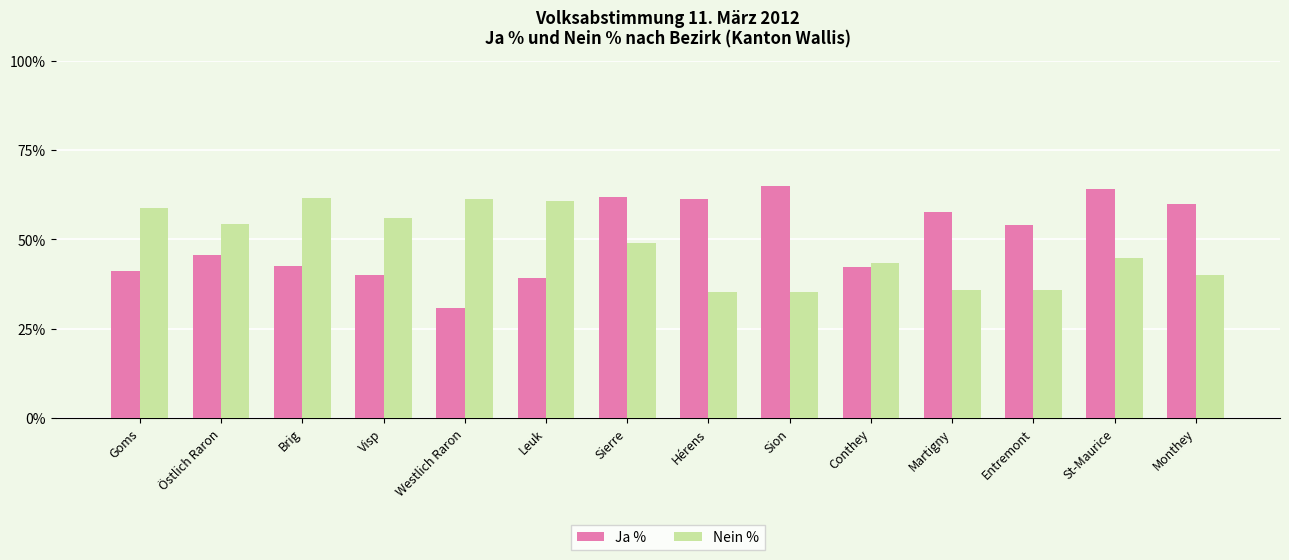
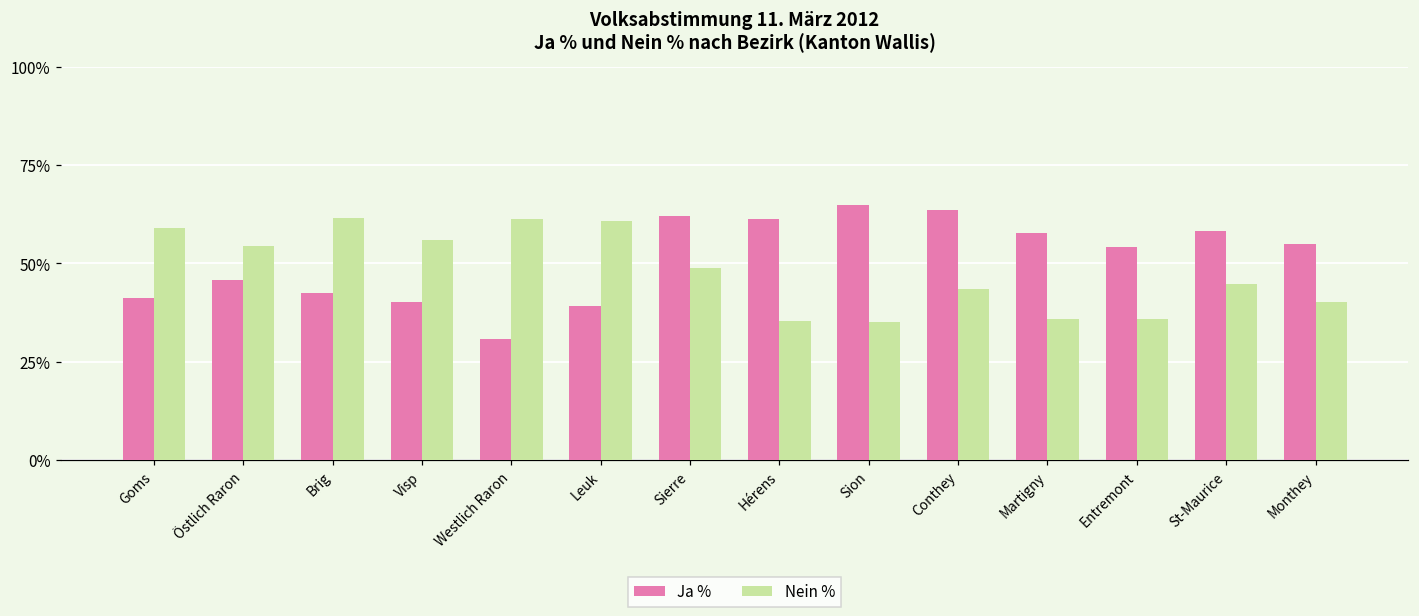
  {
    "Ja %": {
      "Goms": "41%",
      "Östlich Raron": "46%",
      "Brig": "43%",
      "Visp": "40%",
      "Westlich Raron": "31%",
      "Leuk": "39%",
      "Sierre": "62%",
      "Hérens": "61%",
      "Sion": "65%",
-     "Conthey": "42%",
+     "Conthey": "63%",
      "Martigny": "58%",
      "Entremont": "54%",
-     "St-Maurice": "64%",
-     "Monthey": "60%"
+     "St-Maurice": "58%",
+     "Monthey": "55%"
    },
    "Nein %": {
      "Goms": "59%",
      "Östlich Raron": "54%",
      "Brig": "62%",
      "Visp": "56%",
      "Westlich Raron": "61%",
      "Leuk": "61%",
      "Sierre": "49%",
      "Hérens": "35%",
      "Sion": "35%",
      "Conthey": "43%",
      "Martigny": "36%",
      "Entremont": "36%",
      "St-Maurice": "45%",
      "Monthey": "40%"
    }
  }
